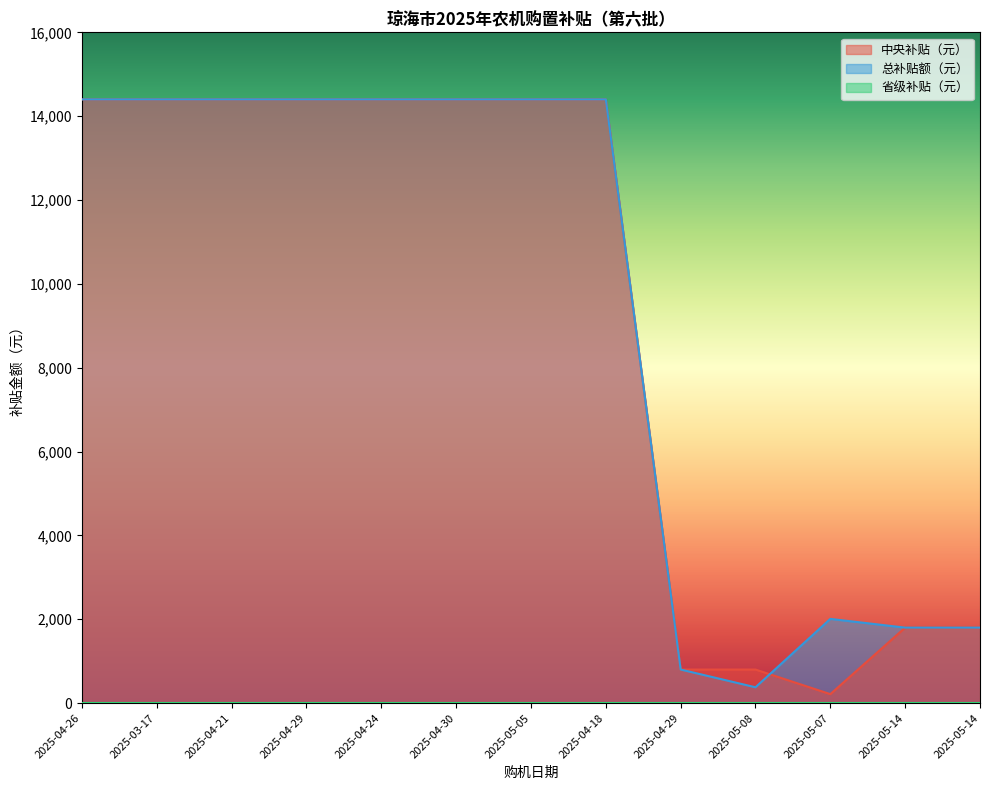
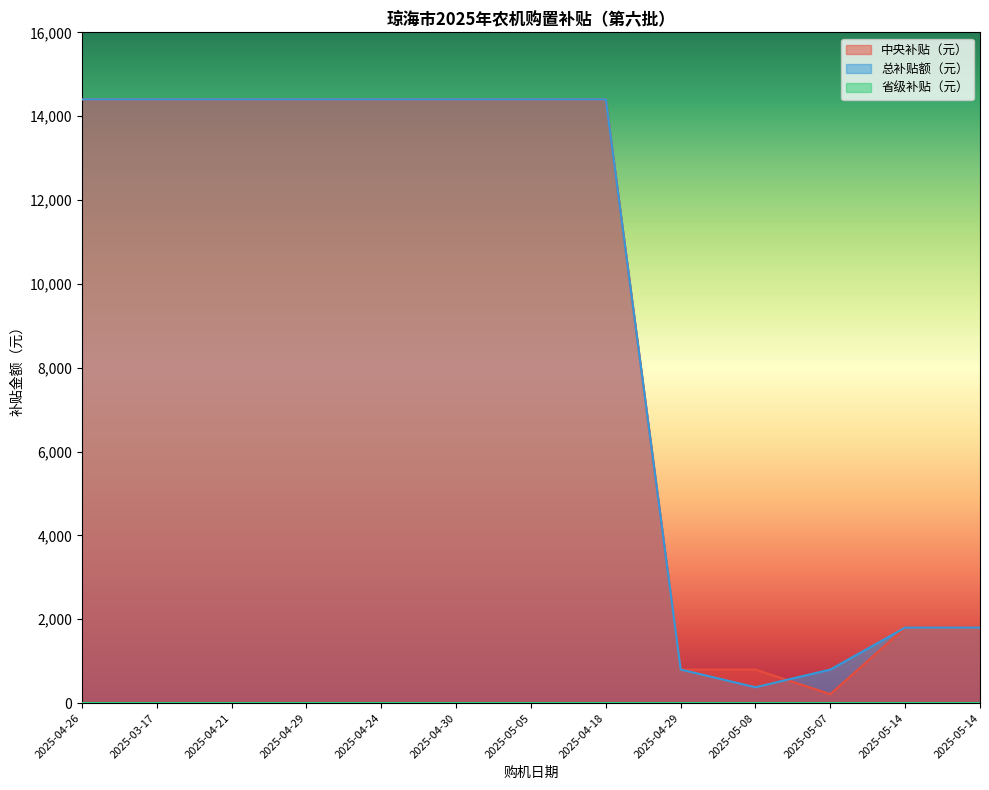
  {
    "中央补贴（元）": {
      "2025-05-08": "800",
      "2025-05-07": "200"
    },
    "总补贴额（元）": {
      "2025-05-08": "400",
-     "2025-05-07": "2,000"
+     "2025-05-07": "800"
    },
    "省级补贴（元）": {
      "2025-04-26": "0",
      "2025-03-17": "0",
      "2025-04-21": "0",
      "2025-04-24": "0",
      "2025-04-30": "0",
      "2025-05-05": "0",
      "2025-04-18": "0",
      "2025-05-08": "0",
      "2025-05-07": "0"
    }
  }
